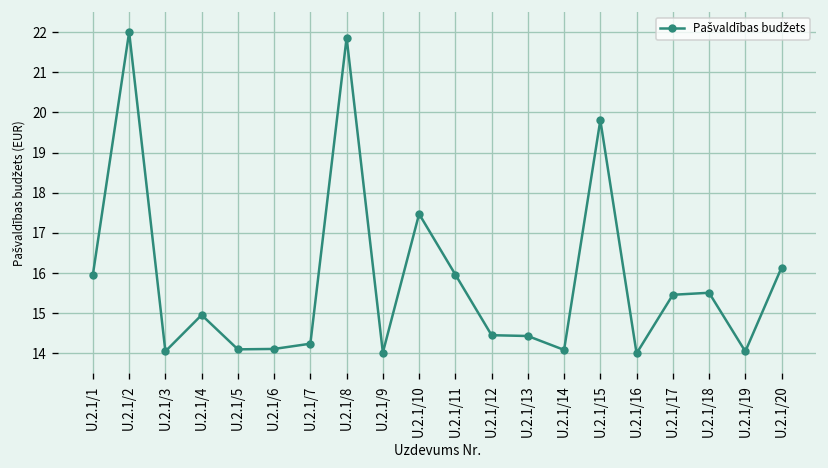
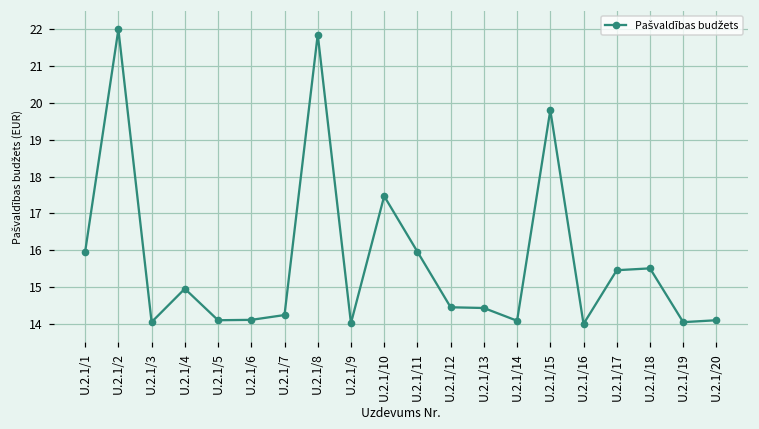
  {
    "U.2.1/1": 16.0,
    "U.2.1/2": 22.0,
    "U.2.1/3": 14.1,
    "U.2.1/4": 15.0,
    "U.2.1/5": 14.1,
    "U.2.1/6": 14.1,
    "U.2.1/7": 14.2,
    "U.2.1/8": 21.9,
    "U.2.1/9": 14.0,
    "U.2.1/10": 17.5,
    "U.2.1/11": 16.0,
    "U.2.1/12": 14.5,
    "U.2.1/13": 14.4,
    "U.2.1/14": 14.1,
    "U.2.1/15": 19.8,
    "U.2.1/16": 14.0,
    "U.2.1/17": 15.5,
    "U.2.1/18": 15.5,
    "U.2.1/19": 14.0,
-   "U.2.1/20": 16.1
+   "U.2.1/20": 14.1
  }
